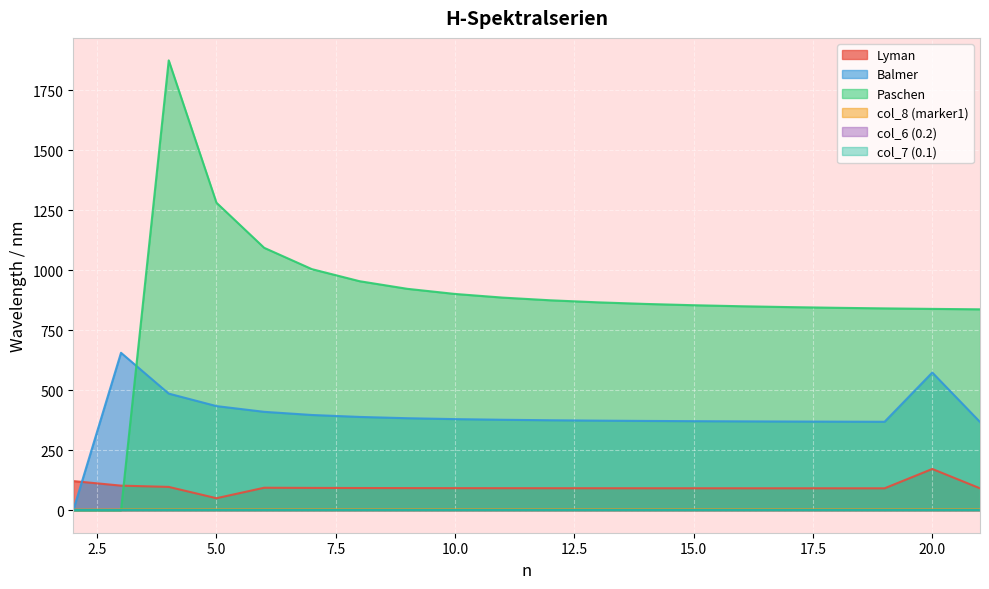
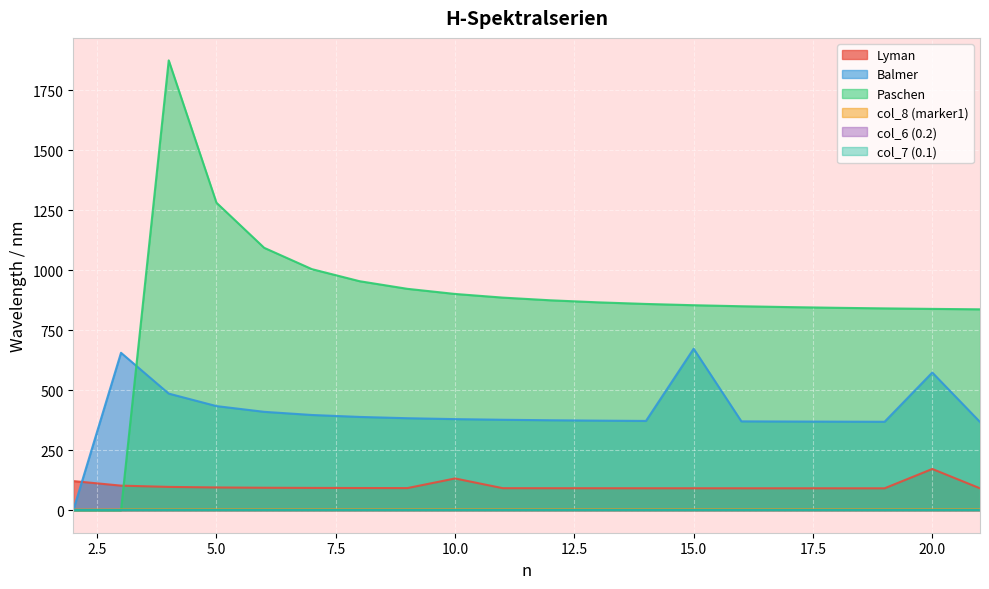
  {
    "Lyman": {
-     "5.0": 50,
-     "10.0": 90,
+     "5.0": 90,
+     "10.0": 130,
      "15.0": 90,
      "20.0": 170
    },
    "Balmer": {
      "5.0": 430,
      "10.0": 380,
-     "15.0": 370,
+     "15.0": 670,
      "20.0": 570
    }
  }
